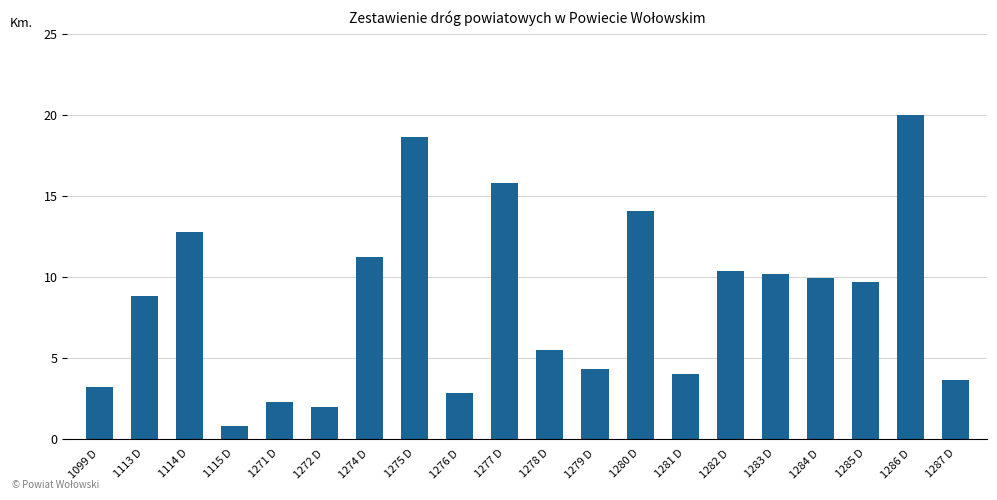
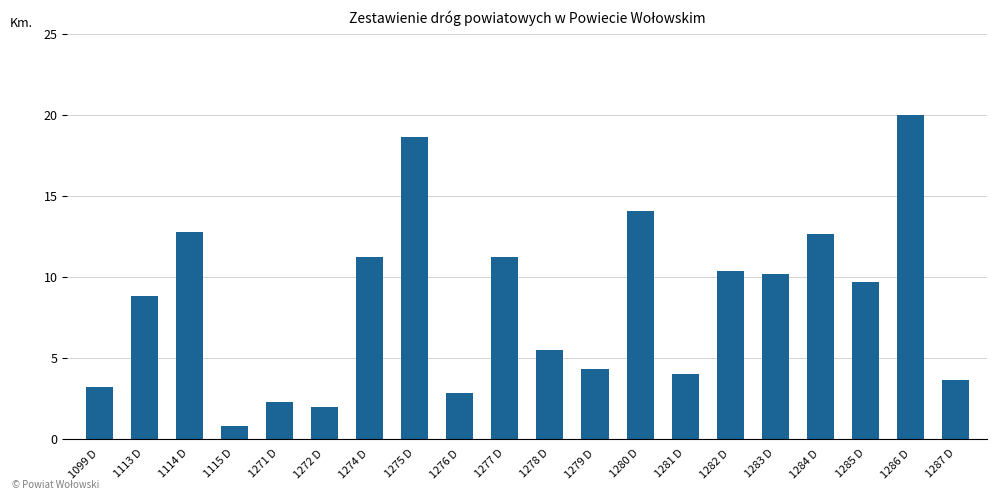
  {
    "1099 D": 3.2,
    "1113 D": 8.8,
    "1114 D": 12.7,
    "1115 D": 0.8,
    "1271 D": 2.3,
    "1272 D": 1.9,
    "1274 D": 11.2,
    "1275 D": 18.6,
    "1276 D": 2.8,
-   "1277 D": 15.8,
+   "1277 D": 11.2,
    "1278 D": 5.5,
    "1279 D": 4.3,
    "1280 D": 14.1,
    "1281 D": 4.0,
    "1282 D": 10.3,
    "1283 D": 10.2,
-   "1284 D": 9.9,
+   "1284 D": 12.6,
    "1285 D": 9.7,
    "1286 D": 20.0,
    "1287 D": 3.6
  }
